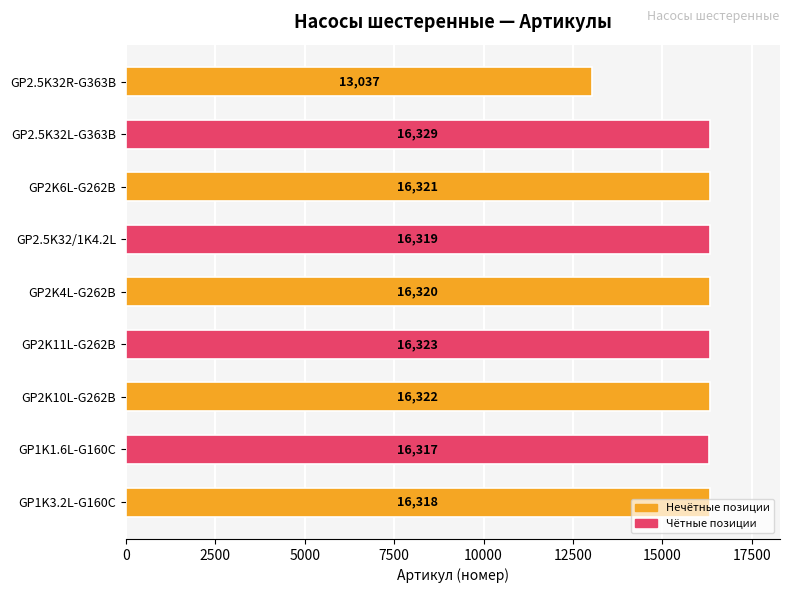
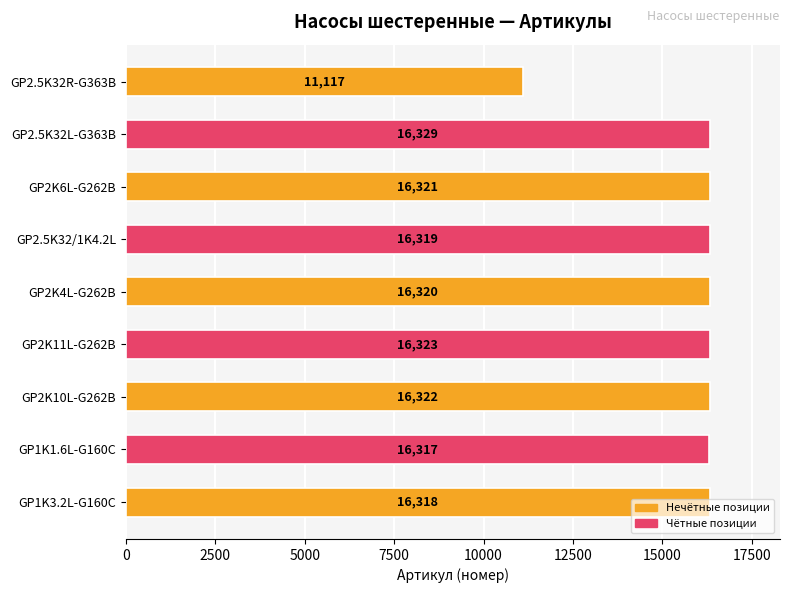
  {
-   "GP2.5K32R-G363B": "13,037",
+   "GP2.5K32R-G363B": "11,117",
    "GP2.5K32L-G363B": "16,329",
    "GP2K6L-G262B": "16,321",
    "GP2.5K32/1K4.2L": "16,319",
    "GP2K4L-G262B": "16,320",
    "GP2K11L-G262B": "16,323",
    "GP2K10L-G262B": "16,322",
    "GP1K1.6L-G160C": "16,317"
  }
